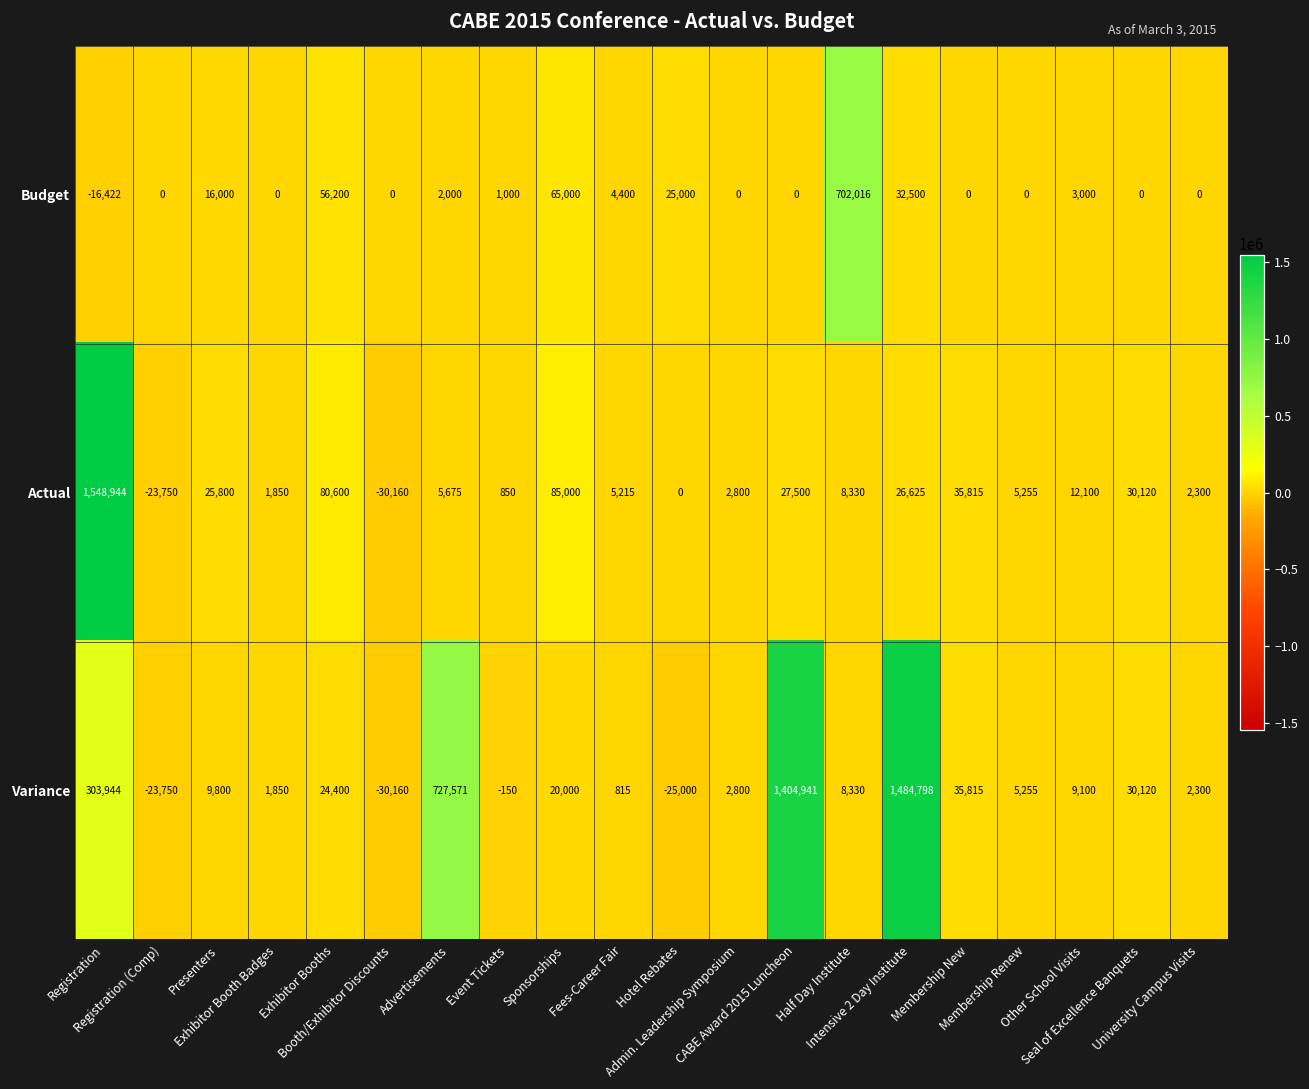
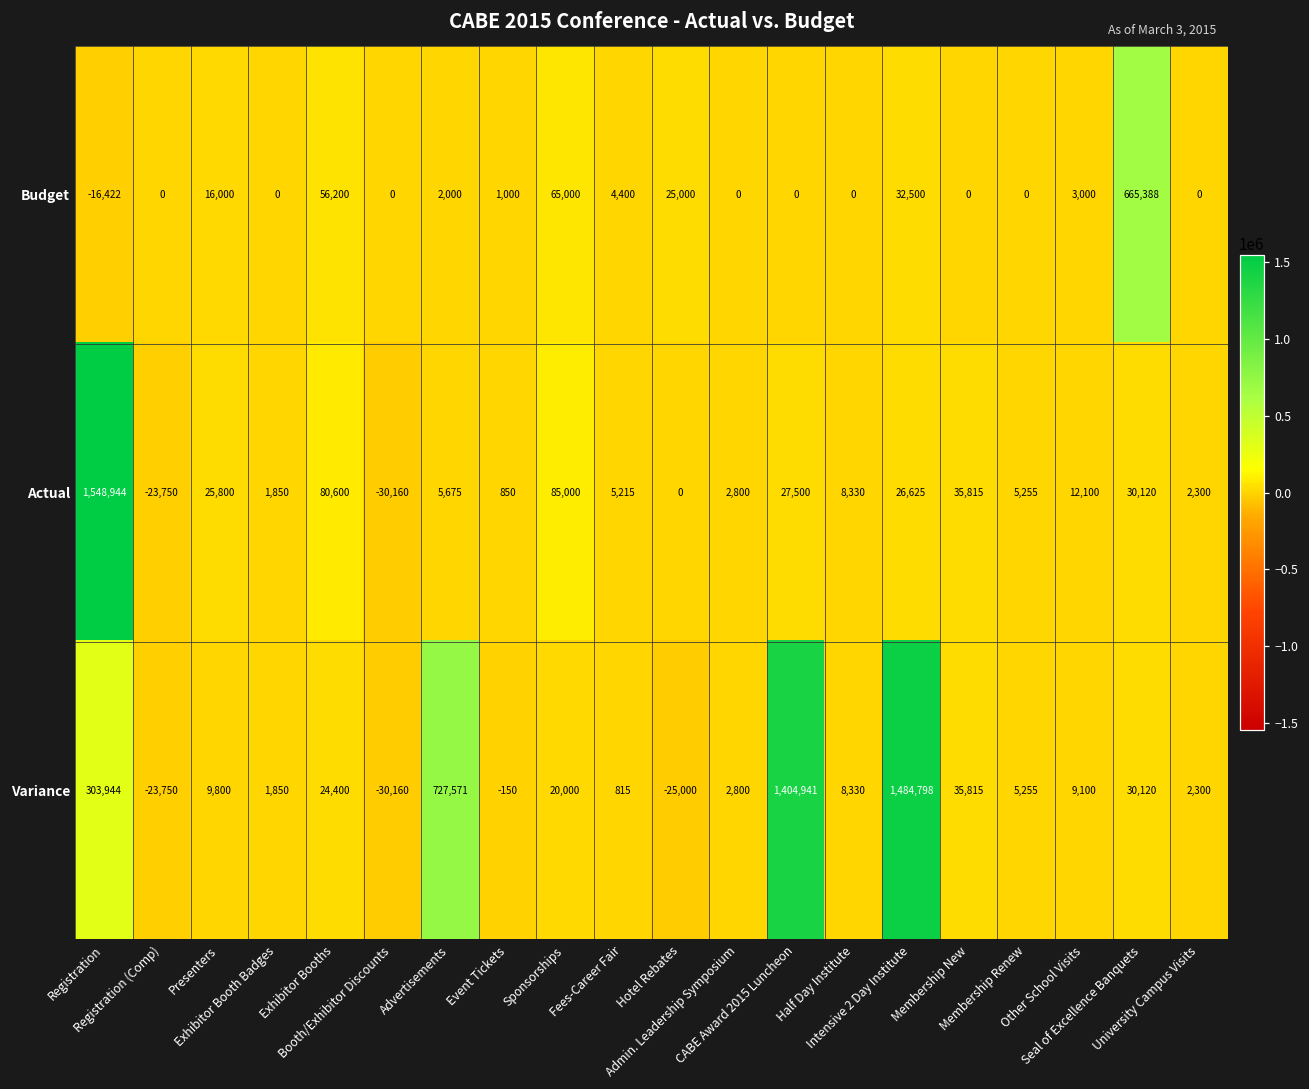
  {
    "Budget": {
      "Registration": "-16,422",
      "Registration (Comp)": "0",
      "Presenters": "16,000",
      "Exhibitor Booth Badges": "0",
      "Exhibitor Booths": "56,200",
      "Booth/Exhibitor Discounts": "0",
      "Advertisements": "2,000",
      "Event Tickets": "1,000",
      "Sponsorships": "65,000",
      "Fees-Career Fair": "4,400",
      "Hotel Rebates": "25,000",
      "Admin. Leadership Symposium": "0",
      "CABE Award 2015 Luncheon": "0",
-     "Half Day Institute": "702,016",
+     "Half Day Institute": "0",
      "Intensive 2 Day Institute": "32,500",
      "Membership New": "0",
      "Membership Renew": "0",
      "Other School Visits": "3,000",
-     "Seal of Excellence Banquets": "0",
+     "Seal of Excellence Banquets": "665,388",
      "University Campus Visits": "0"
    },
    "Actual": {
      "Registration": "1,548,944",
      "Registration (Comp)": "-23,750",
      "Presenters": "25,800",
      "Exhibitor Booth Badges": "1,850",
      "Exhibitor Booths": "80,600",
      "Booth/Exhibitor Discounts": "-30,160",
      "Advertisements": "5,675",
      "Event Tickets": "850",
      "Sponsorships": "85,000",
      "Fees-Career Fair": "5,215",
      "Hotel Rebates": "0",
      "Admin. Leadership Symposium": "2,800",
      "CABE Award 2015 Luncheon": "27,500",
      "Half Day Institute": "8,330",
      "Intensive 2 Day Institute": "26,625",
      "Membership New": "35,815",
      "Membership Renew": "5,255",
      "Other School Visits": "12,100",
      "Seal of Excellence Banquets": "30,120",
      "University Campus Visits": "2,300"
    },
    "Variance": {
      "Registration": "303,944",
      "Registration (Comp)": "-23,750",
      "Presenters": "9,800",
      "Exhibitor Booth Badges": "1,850",
      "Exhibitor Booths": "24,400",
      "Booth/Exhibitor Discounts": "-30,160",
      "Advertisements": "727,571",
      "Event Tickets": "-150",
      "Sponsorships": "20,000",
      "Fees-Career Fair": "815",
      "Hotel Rebates": "-25,000",
      "Admin. Leadership Symposium": "2,800",
      "CABE Award 2015 Luncheon": "1,404,941",
      "Half Day Institute": "8,330",
      "Intensive 2 Day Institute": "1,484,798",
      "Membership New": "35,815",
      "Membership Renew": "5,255",
      "Other School Visits": "9,100",
      "Seal of Excellence Banquets": "30,120",
      "University Campus Visits": "2,300"
    }
  }
